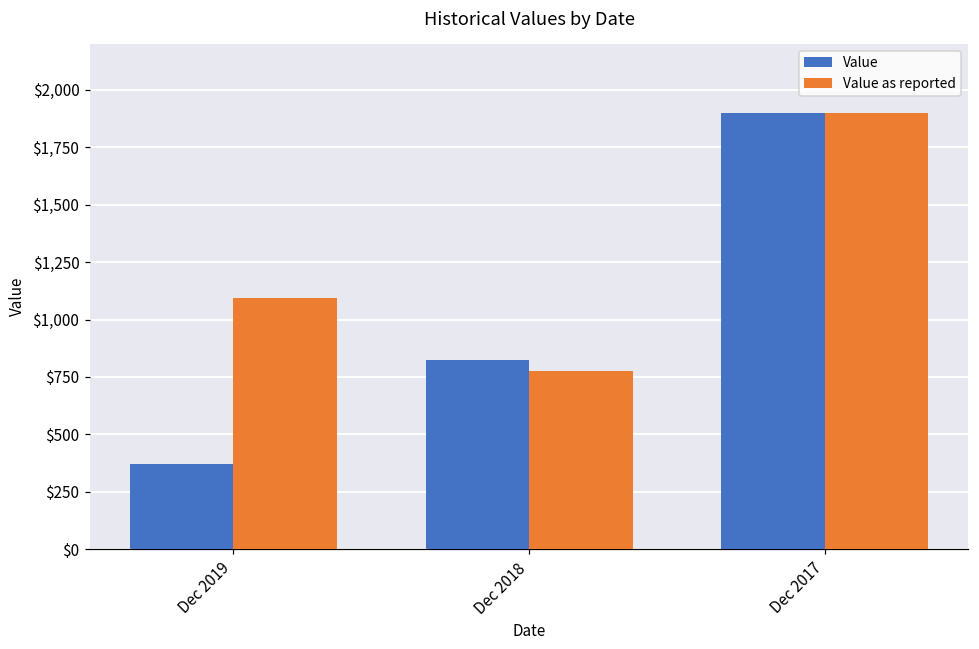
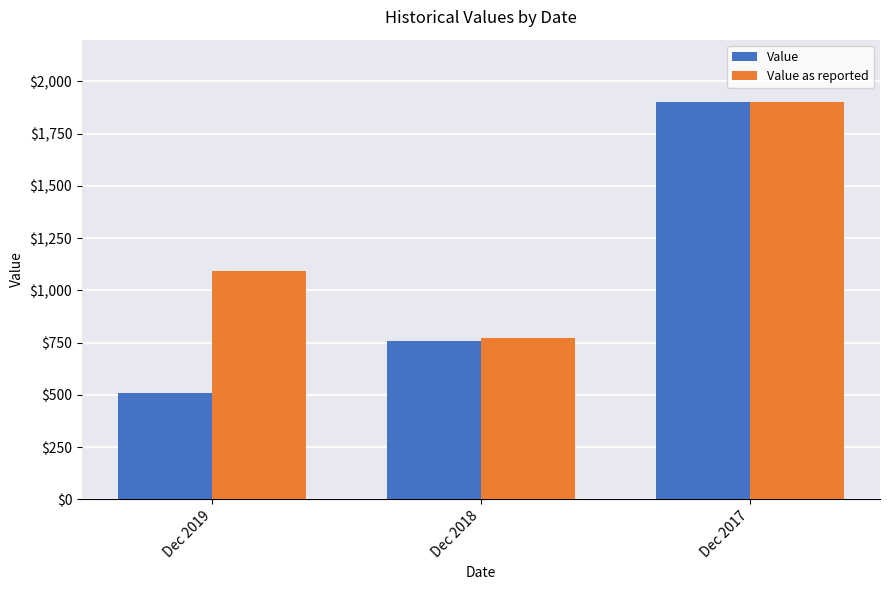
  {
    "Value": {
-     "Dec 2019": "$370",
-     "Dec 2018": "$820",
+     "Dec 2019": "$510",
+     "Dec 2018": "$760",
      "Dec 2017": "$1,900"
    },
    "Value as reported": {
      "Dec 2019": "$1,090",
      "Dec 2018": "$770",
      "Dec 2017": "$1,900"
    }
  }
